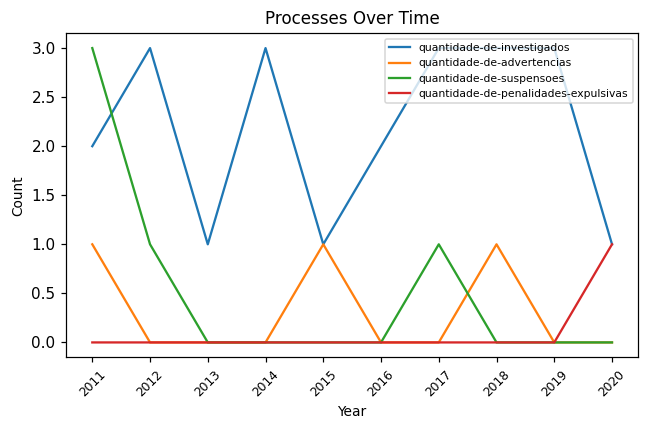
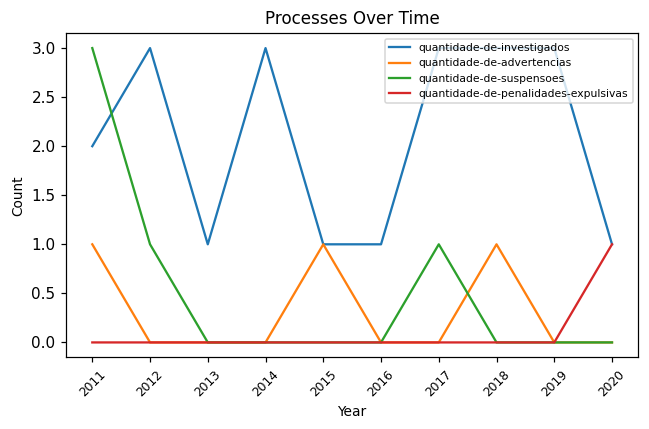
  {
    "quantidade-de-investigados": {
      "2011": 2,
      "2012": 3,
      "2013": 1,
      "2014": 3,
-     "2016": 2
+     "2016": 1
    },
    "quantidade-de-advertencias": {
      "2011": 1,
      "2018": 1
    },
    "quantidade-de-suspensoes": {
      "2011": 3,
      "2012": 1,
      "2017": 1
    },
    "quantidade-de-penalidades-expulsivas": {
      "2011": 0
    }
  }
